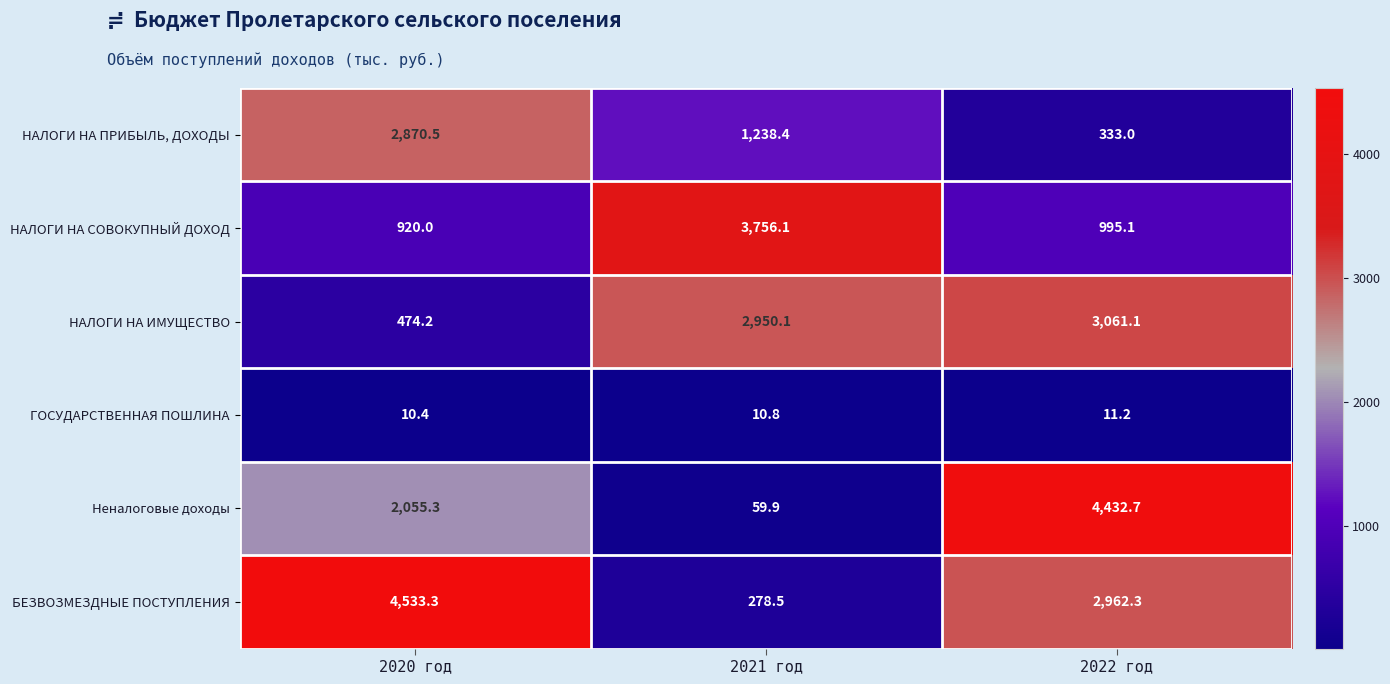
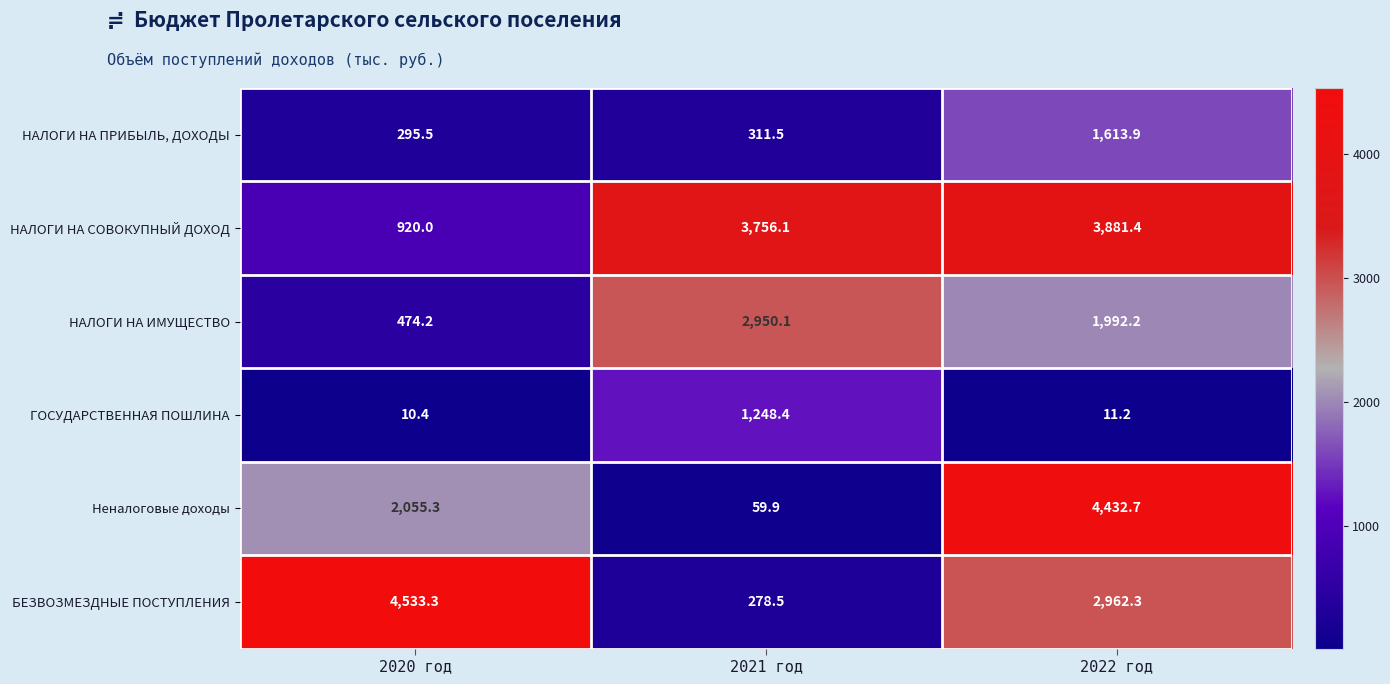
  {
    "НАЛОГИ НА ПРИБЫЛЬ, ДОХОДЫ": {
-     "2020 год": "2,870.5",
-     "2021 год": "1,238.4",
-     "2022 год": "333.0"
+     "2020 год": "295.5",
+     "2021 год": "311.5",
+     "2022 год": "1,613.9"
    },
    "НАЛОГИ НА СОВОКУПНЫЙ ДОХОД": {
      "2020 год": "920.0",
      "2021 год": "3,756.1",
-     "2022 год": "995.1"
+     "2022 год": "3,881.4"
    },
    "НАЛОГИ НА ИМУЩЕСТВО": {
      "2020 год": "474.2",
      "2021 год": "2,950.1",
-     "2022 год": "3,061.1"
+     "2022 год": "1,992.2"
    },
    "ГОСУДАРСТВЕННАЯ ПОШЛИНА": {
      "2020 год": "10.4",
-     "2021 год": "10.8",
+     "2021 год": "1,248.4",
      "2022 год": "11.2"
    },
    "Неналоговые доходы": {
      "2020 год": "2,055.3",
      "2021 год": "59.9",
      "2022 год": "4,432.7"
    },
    "БЕЗВОЗМЕЗДНЫЕ ПОСТУПЛЕНИЯ": {
      "2020 год": "4,533.3",
      "2021 год": "278.5",
      "2022 год": "2,962.3"
    }
  }
